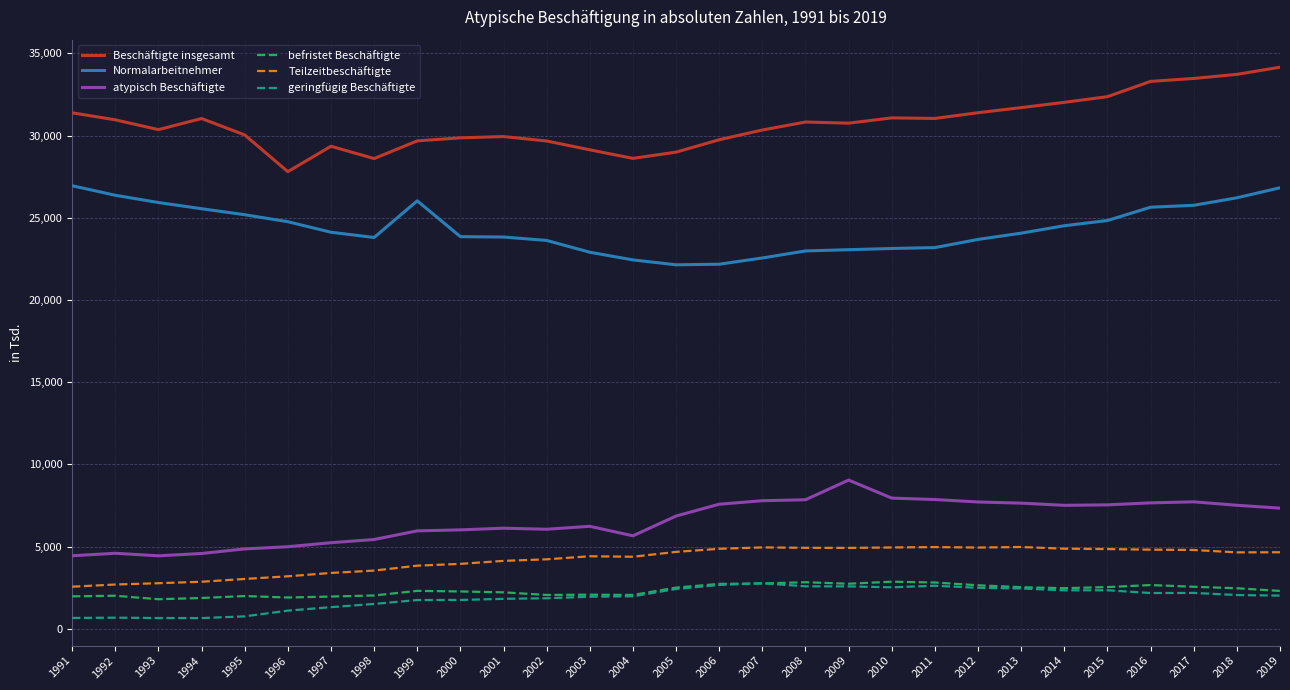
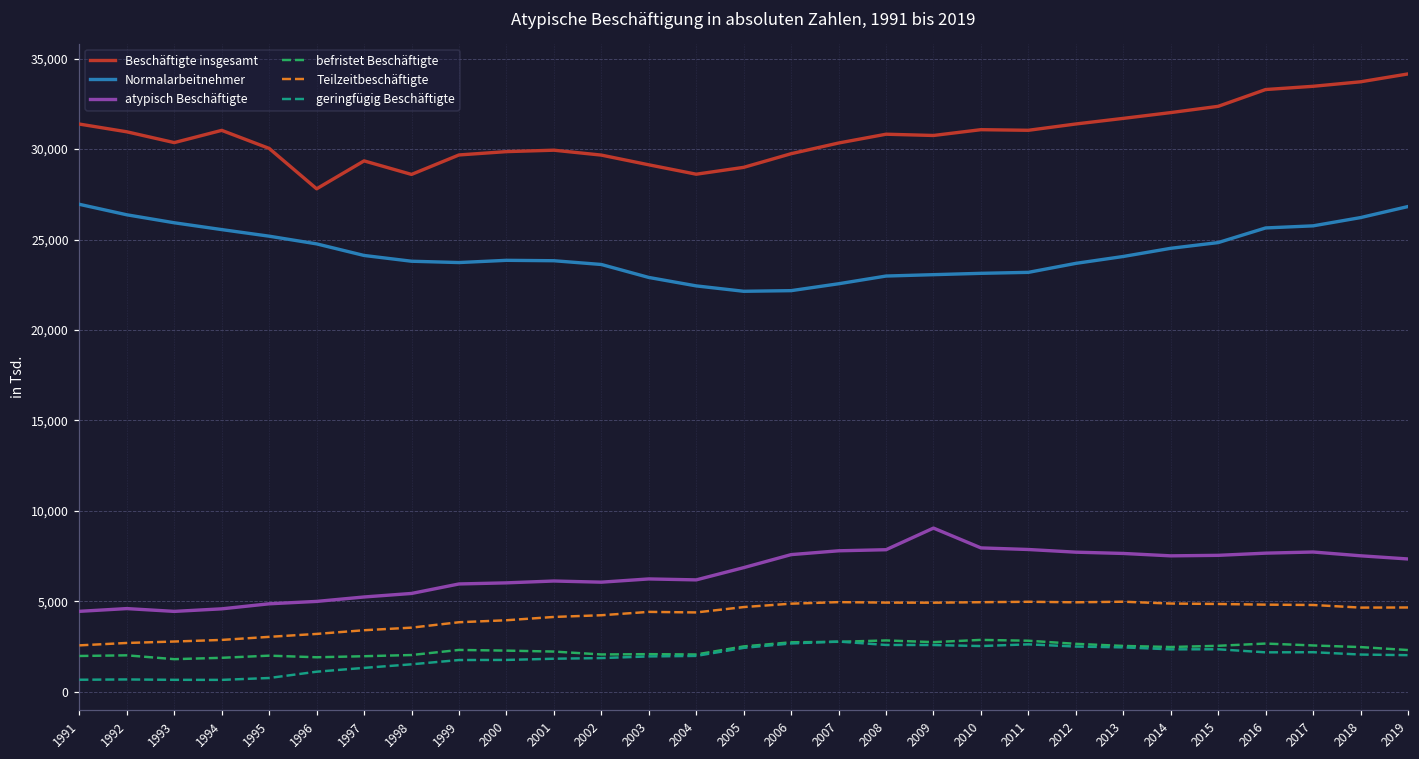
  {
    "Beschäftigte insgesamt": {
      "1991": "31,400",
      "1992": "31,000",
      "1993": "30,400",
      "1994": "31,000",
      "1995": "30,000",
      "1996": "27,800",
      "1997": "29,400",
      "1998": "28,600",
      "1999": "29,700",
      "2000": "29,900",
      "2001": "29,900",
      "2002": "29,700",
      "2003": "29,100",
      "2004": "28,600",
      "2005": "29,000",
      "2006": "29,700",
      "2007": "30,300",
      "2008": "30,800",
      "2009": "30,800",
      "2010": "31,100",
      "2011": "31,000",
      "2012": "31,400",
      "2013": "31,700",
      "2014": "32,000",
      "2015": "32,400",
      "2016": "33,300",
      "2017": "33,500",
      "2018": "33,700",
      "2019": "34,200"
    },
    "Normalarbeitnehmer": {
      "1991": "26,900",
      "1992": "26,400",
      "1993": "25,900",
      "1994": "25,600",
      "1995": "25,200",
      "1996": "24,800",
      "1997": "24,100",
      "1998": "23,800",
-     "1999": "26,000",
+     "1999": "23,700",
      "2000": "23,900",
      "2001": "23,800",
      "2002": "23,600",
      "2003": "22,900",
      "2004": "22,400",
      "2005": "22,100",
      "2006": "22,200",
      "2007": "22,600",
      "2008": "23,000",
      "2009": "23,100",
      "2010": "23,100",
      "2011": "23,200",
      "2012": "23,700",
      "2013": "24,100",
      "2014": "24,500",
      "2015": "24,800",
      "2016": "25,600",
      "2017": "25,800",
      "2018": "26,200",
      "2019": "26,800"
    },
    "atypisch Beschäftigte": {
      "1991": "4,400",
      "1992": "4,600",
      "1993": "4,400",
      "1994": "4,600",
      "1995": "4,900",
      "1996": "5,000",
      "1997": "5,200",
      "1998": "5,400",
      "1999": "6,000",
      "2000": "6,000",
      "2001": "6,100",
      "2002": "6,100",
      "2003": "6,200",
-     "2004": "5,700",
+     "2004": "6,200",
      "2005": "6,900",
      "2006": "7,600",
      "2007": "7,800",
      "2008": "7,800",
      "2009": "9,000",
      "2010": "7,900",
      "2011": "7,900",
      "2012": "7,700",
      "2013": "7,600",
      "2014": "7,500",
      "2015": "7,500",
      "2016": "7,700",
      "2017": "7,700",
      "2018": "7,500",
      "2019": "7,300"
    },
    "Teilzeitbeschäftigte": {
      "1991": "2,600",
      "1992": "2,700",
      "1993": "2,800",
      "1994": "2,900",
      "1995": "3,000",
      "1996": "3,200",
      "1997": "3,400",
      "1998": "3,500",
      "1999": "3,800",
      "2000": "3,900",
      "2001": "4,100",
      "2002": "4,200",
      "2003": "4,400",
      "2004": "4,400",
      "2005": "4,700",
      "2006": "4,900",
      "2007": "4,900",
      "2008": "4,900",
      "2009": "4,900",
      "2010": "4,900",
      "2011": "5,000",
      "2012": "4,900",
      "2013": "5,000",
      "2014": "4,900",
      "2015": "4,800",
      "2016": "4,800",
      "2017": "4,800",
      "2018": "4,600",
      "2019": "4,700"
    }
  }
